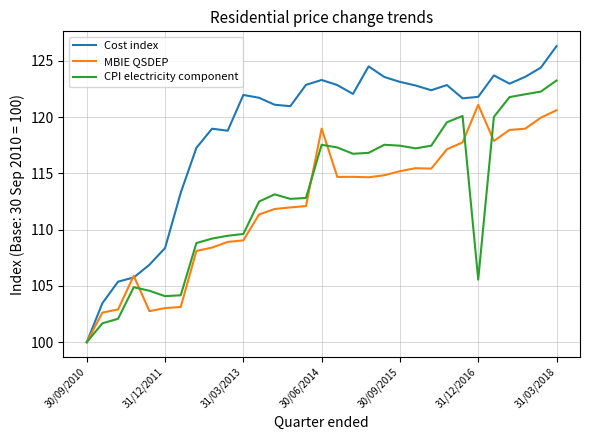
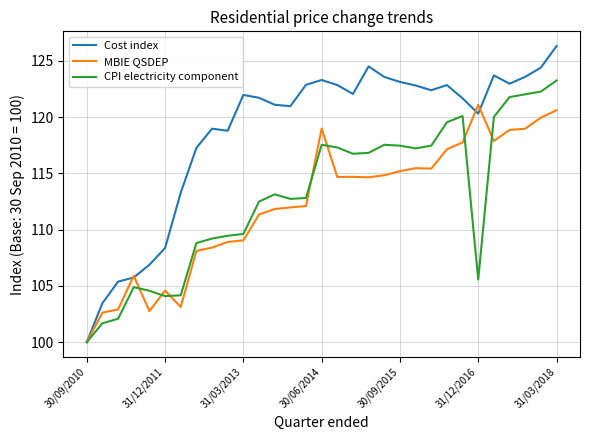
  {
    "Cost index": {
      "31/12/2011": 108.4,
      "31/03/2013": 122.0,
      "30/06/2014": 123.3,
      "30/09/2015": 123.1,
-     "31/12/2016": 121.8,
+     "31/12/2016": 120.3,
      "31/03/2018": 126.3
    },
    "MBIE QSDEP": {
-     "31/12/2011": 103.0,
+     "31/12/2011": 104.6,
      "31/03/2013": 109.1,
      "30/06/2014": 119.0,
      "30/09/2015": 115.2,
      "31/12/2016": 121.1,
      "31/03/2018": 120.6
    },
    "CPI electricity component": {
      "31/12/2011": 104.1,
      "31/03/2013": 109.6,
      "30/06/2014": 117.6,
      "30/09/2015": 117.5,
      "31/12/2016": 105.6,
      "31/03/2018": 123.3
    }
  }
